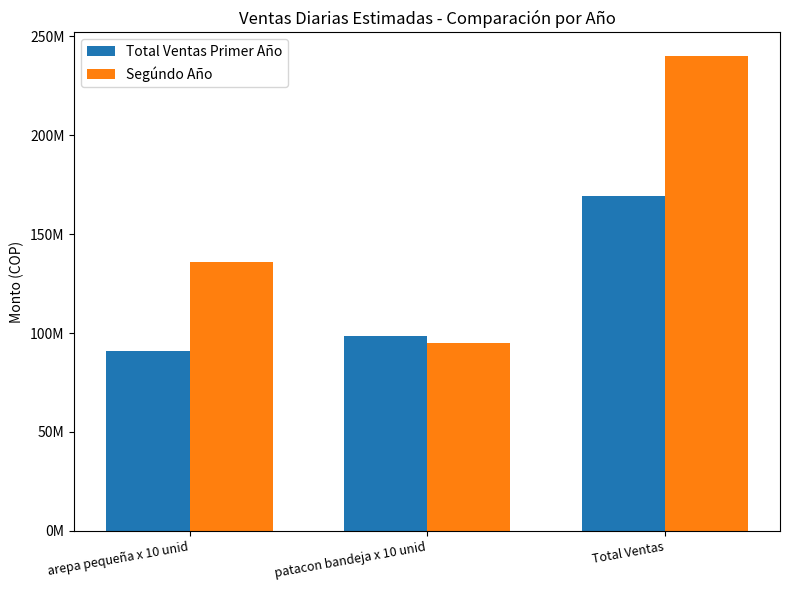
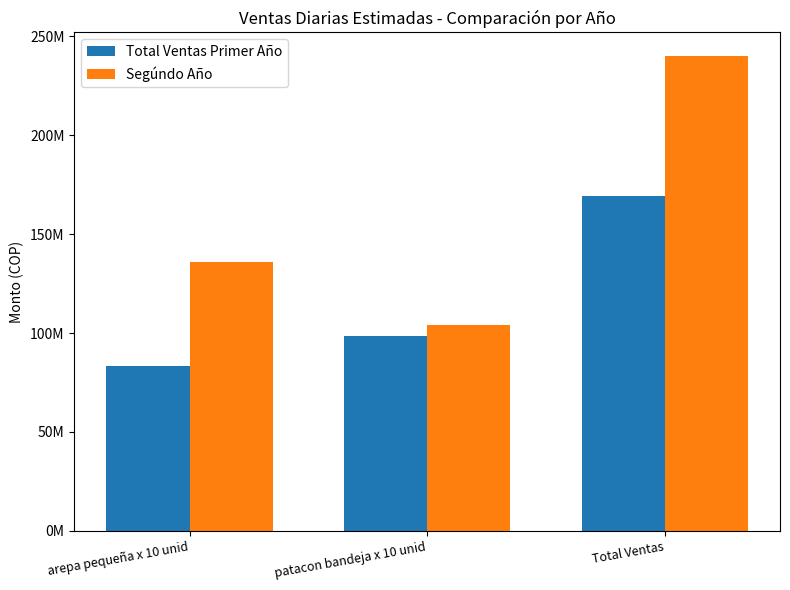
  {
    "Total Ventas Primer Año": {
-     "arepa pequeña x 10 unid": 91000000,
+     "arepa pequeña x 10 unid": 83000000,
      "patacon bandeja x 10 unid": 98000000,
      "Total Ventas": 169000000
    },
    "Segúndo Año": {
      "arepa pequeña x 10 unid": 136000000,
-     "patacon bandeja x 10 unid": 95000000,
+     "patacon bandeja x 10 unid": 104000000,
      "Total Ventas": 240000000
    }
  }
